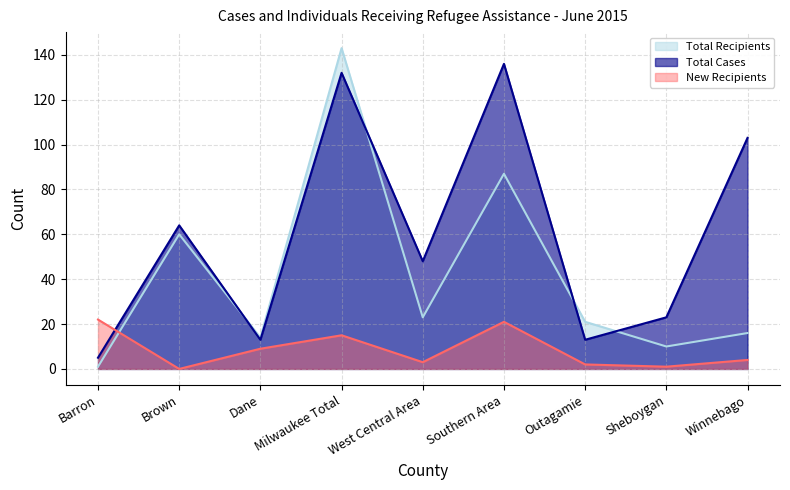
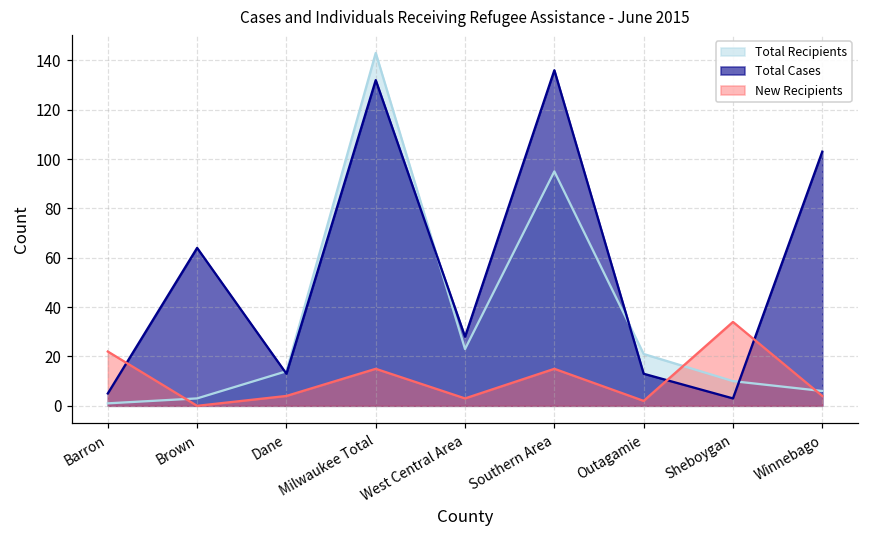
  {
    "Total Recipients": {
      "Barron": 1,
-     "Brown": 60,
+     "Brown": 3,
      "Milwaukee Total": 143,
      "West Central Area": 23,
-     "Southern Area": 87,
+     "Southern Area": 95,
      "Outagamie": 21,
      "Sheboygan": 10,
-     "Winnebago": 16
+     "Winnebago": 6
    },
    "Total Cases": {
      "Barron": 5,
      "Brown": 64,
      "Milwaukee Total": 132,
-     "West Central Area": 48,
+     "West Central Area": 28,
      "Southern Area": 136,
      "Outagamie": 13,
-     "Sheboygan": 23,
+     "Sheboygan": 3,
      "Winnebago": 103
    },
    "New Recipients": {
      "Barron": 22,
      "Brown": 0,
-     "Dane": 9,
+     "Dane": 4,
      "Milwaukee Total": 15,
      "West Central Area": 3,
-     "Southern Area": 21,
+     "Southern Area": 15,
      "Outagamie": 2,
-     "Sheboygan": 1,
+     "Sheboygan": 34,
      "Winnebago": 4
    }
  }
